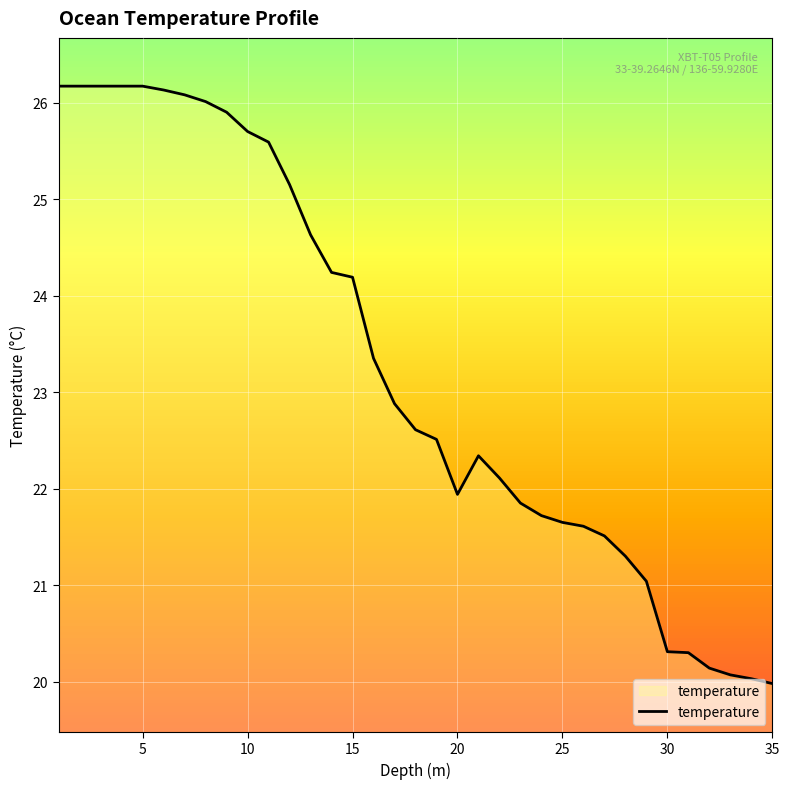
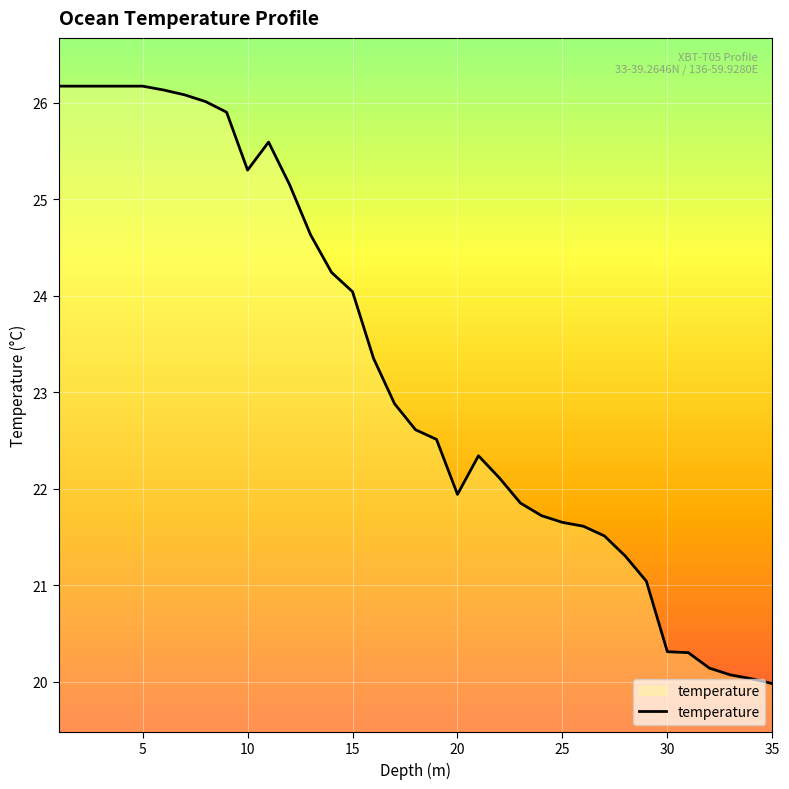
  {
    "5": 26.2,
-   "10": 25.7,
-   "15": 24.2,
+   "10": 25.3,
+   "15": 24.0,
    "20": 21.9,
    "25": 21.7,
    "30": 20.3,
    "35": 20.0
  }
